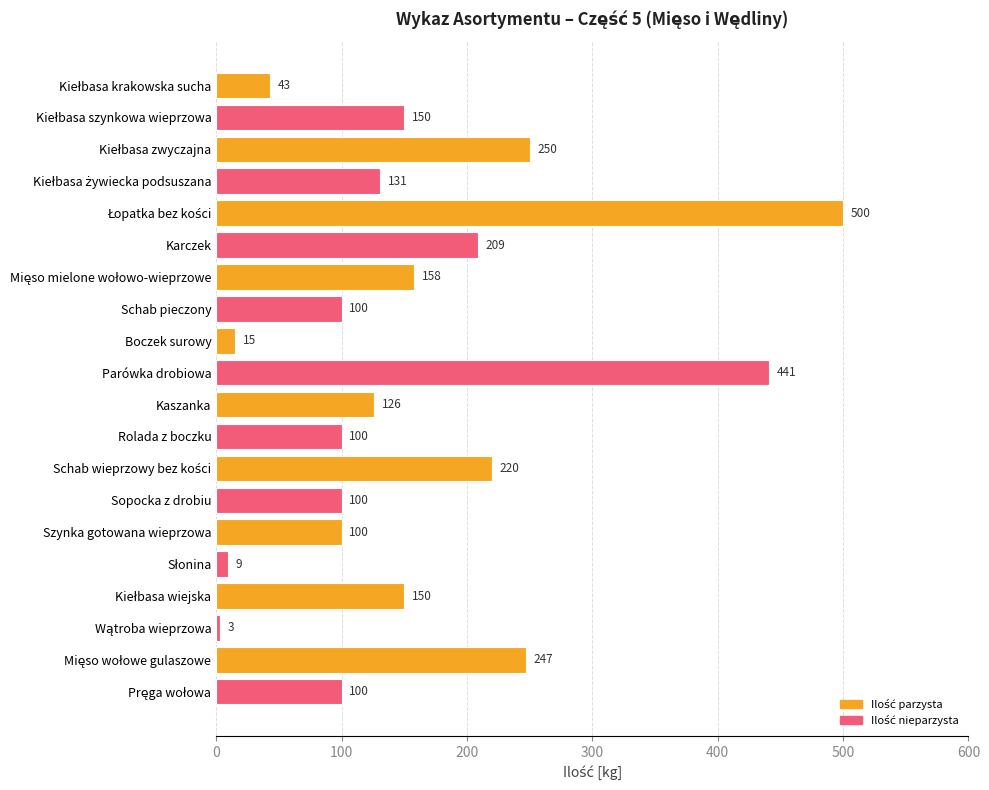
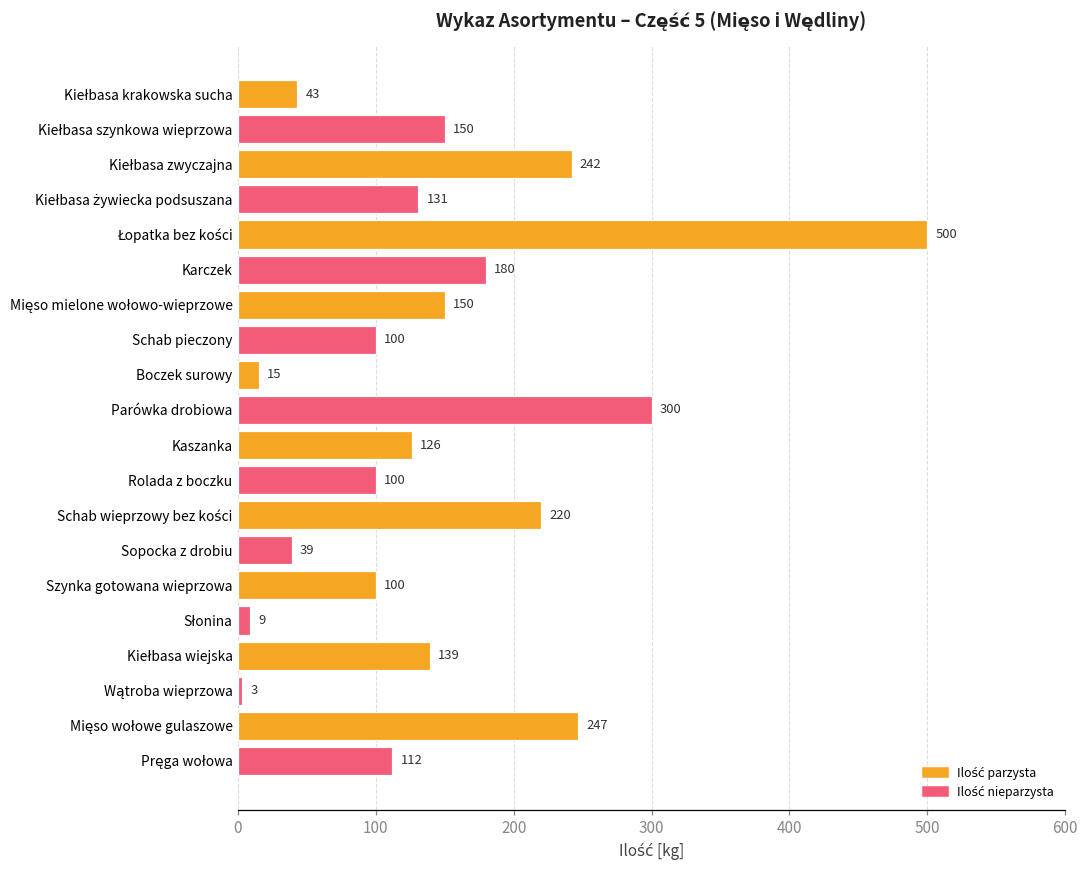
  {
    "Kiełbasa krakowska sucha": 43,
    "Kiełbasa szynkowa wieprzowa": 150,
-   "Kiełbasa zwyczajna": 250,
+   "Kiełbasa zwyczajna": 242,
    "Kiełbasa żywiecka podsuszana": 131,
    "Łopatka bez kości": 500,
-   "Karczek": 209,
-   "Mięso mielone wołowo-wieprzowe": 158,
+   "Karczek": 180,
+   "Mięso mielone wołowo-wieprzowe": 150,
    "Schab pieczony": 100,
    "Boczek surowy": 15,
-   "Parówka drobiowa": 441,
+   "Parówka drobiowa": 300,
    "Kaszanka": 126,
    "Rolada z boczku": 100,
    "Schab wieprzowy bez kości": 220,
-   "Sopocka z drobiu": 100,
+   "Sopocka z drobiu": 39,
    "Szynka gotowana wieprzowa": 100,
    "Słonina": 9,
-   "Kiełbasa wiejska": 150,
+   "Kiełbasa wiejska": 139,
    "Wątroba wieprzowa": 3,
    "Mięso wołowe gulaszowe": 247,
-   "Pręga wołowa": 100
+   "Pręga wołowa": 112
  }
